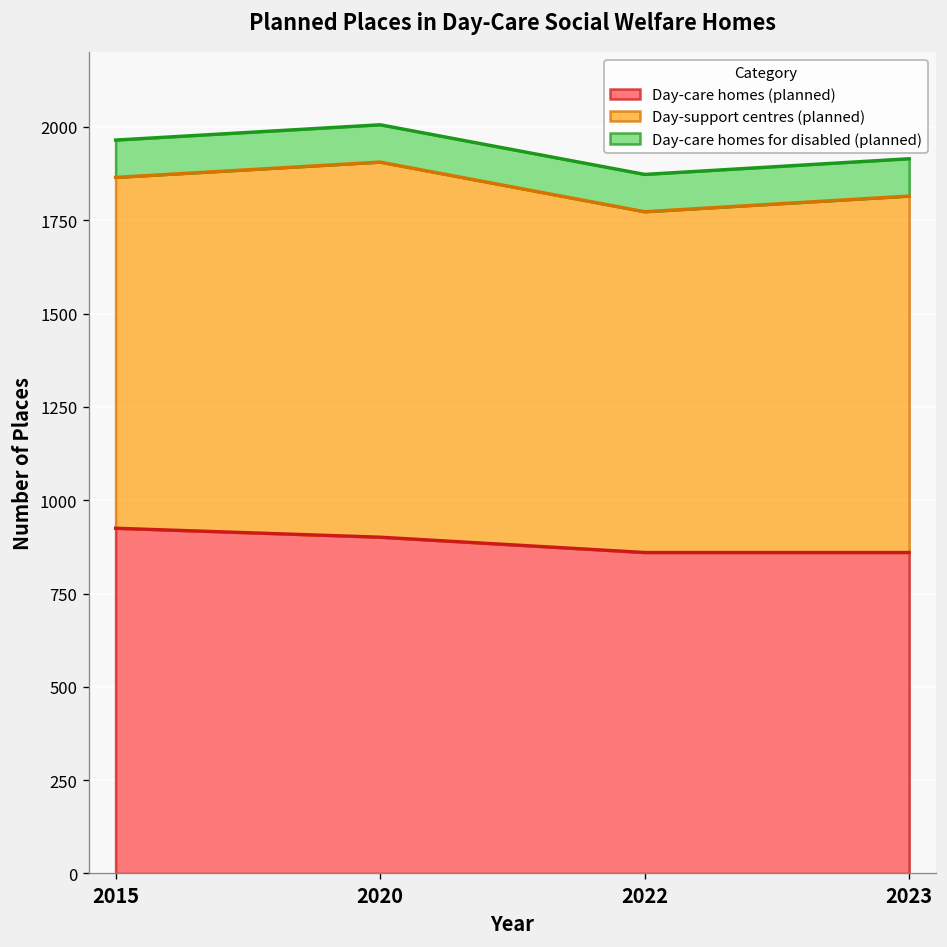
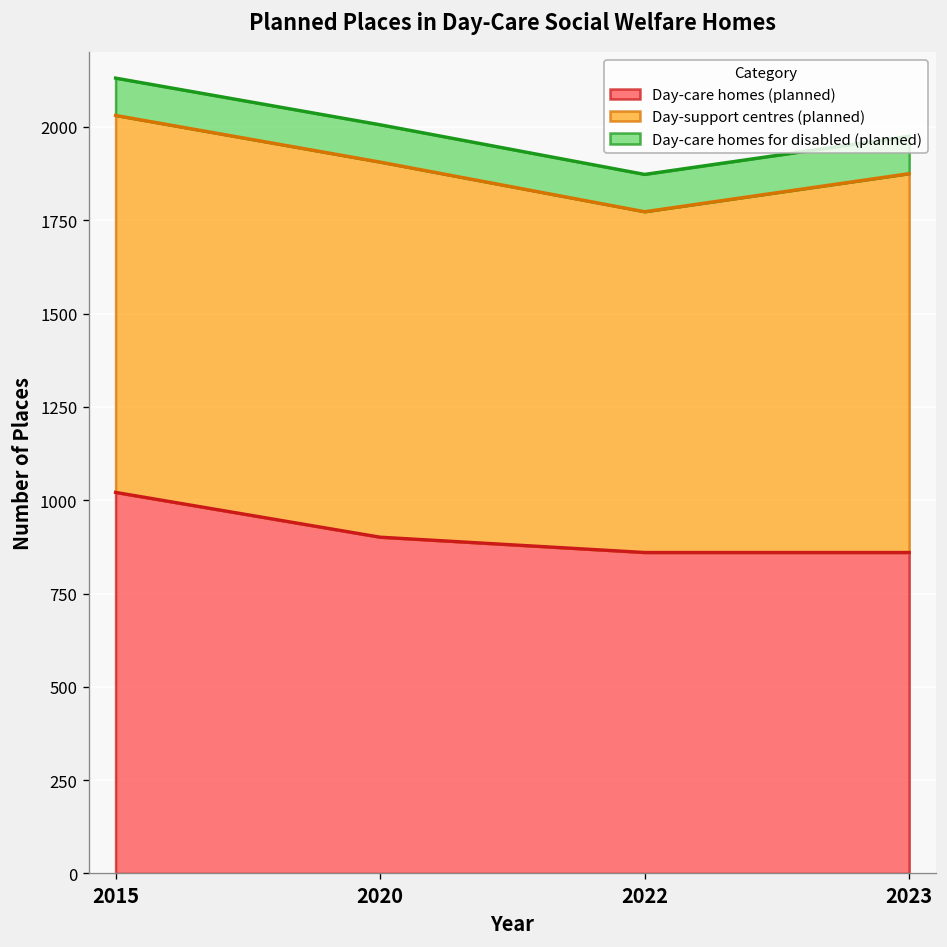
  {
    "Day-care homes (planned)": {
-     "2015": 930,
+     "2015": 1020,
      "2020": 900,
      "2022": 860,
      "2023": 860
    },
    "Day-support centres (planned)": {
-     "2015": 940,
+     "2015": 1010,
      "2020": 1010,
      "2022": 910,
-     "2023": 960
+     "2023": 1020
    },
    "Day-care homes for disabled (planned)": {
      "2015": 100,
      "2020": 100,
      "2022": 100
    }
  }
